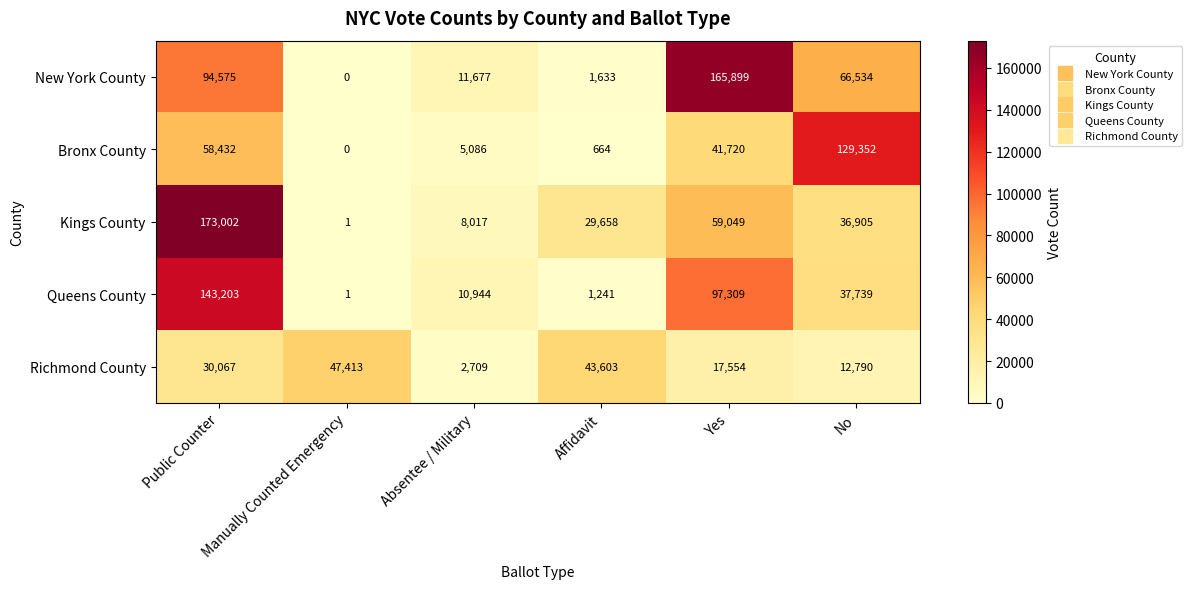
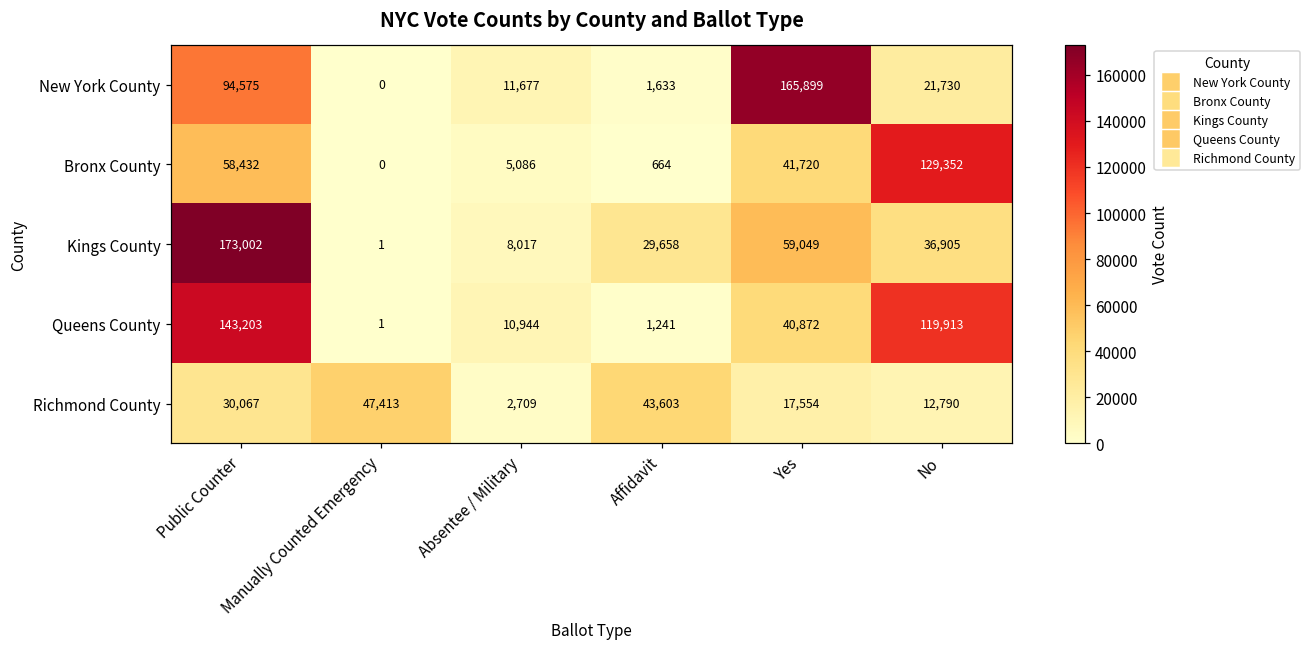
  {
    "New York County": {
      "Public Counter": "94,575",
      "Manually Counted Emergency": "0",
      "Absentee / Military": "11,677",
      "Affidavit": "1,633",
      "Yes": "165,899",
-     "No": "66,534"
+     "No": "21,730"
    },
    "Bronx County": {
      "Public Counter": "58,432",
      "Manually Counted Emergency": "0",
      "Absentee / Military": "5,086",
      "Affidavit": "664",
      "Yes": "41,720",
      "No": "129,352"
    },
    "Kings County": {
      "Public Counter": "173,002",
      "Manually Counted Emergency": "1",
      "Absentee / Military": "8,017",
      "Affidavit": "29,658",
      "Yes": "59,049",
      "No": "36,905"
    },
    "Queens County": {
      "Public Counter": "143,203",
      "Manually Counted Emergency": "1",
      "Absentee / Military": "10,944",
      "Affidavit": "1,241",
-     "Yes": "97,309",
-     "No": "37,739"
+     "Yes": "40,872",
+     "No": "119,913"
    },
    "Richmond County": {
      "Public Counter": "30,067",
      "Manually Counted Emergency": "47,413",
      "Absentee / Military": "2,709",
      "Affidavit": "43,603",
      "Yes": "17,554",
      "No": "12,790"
    }
  }
